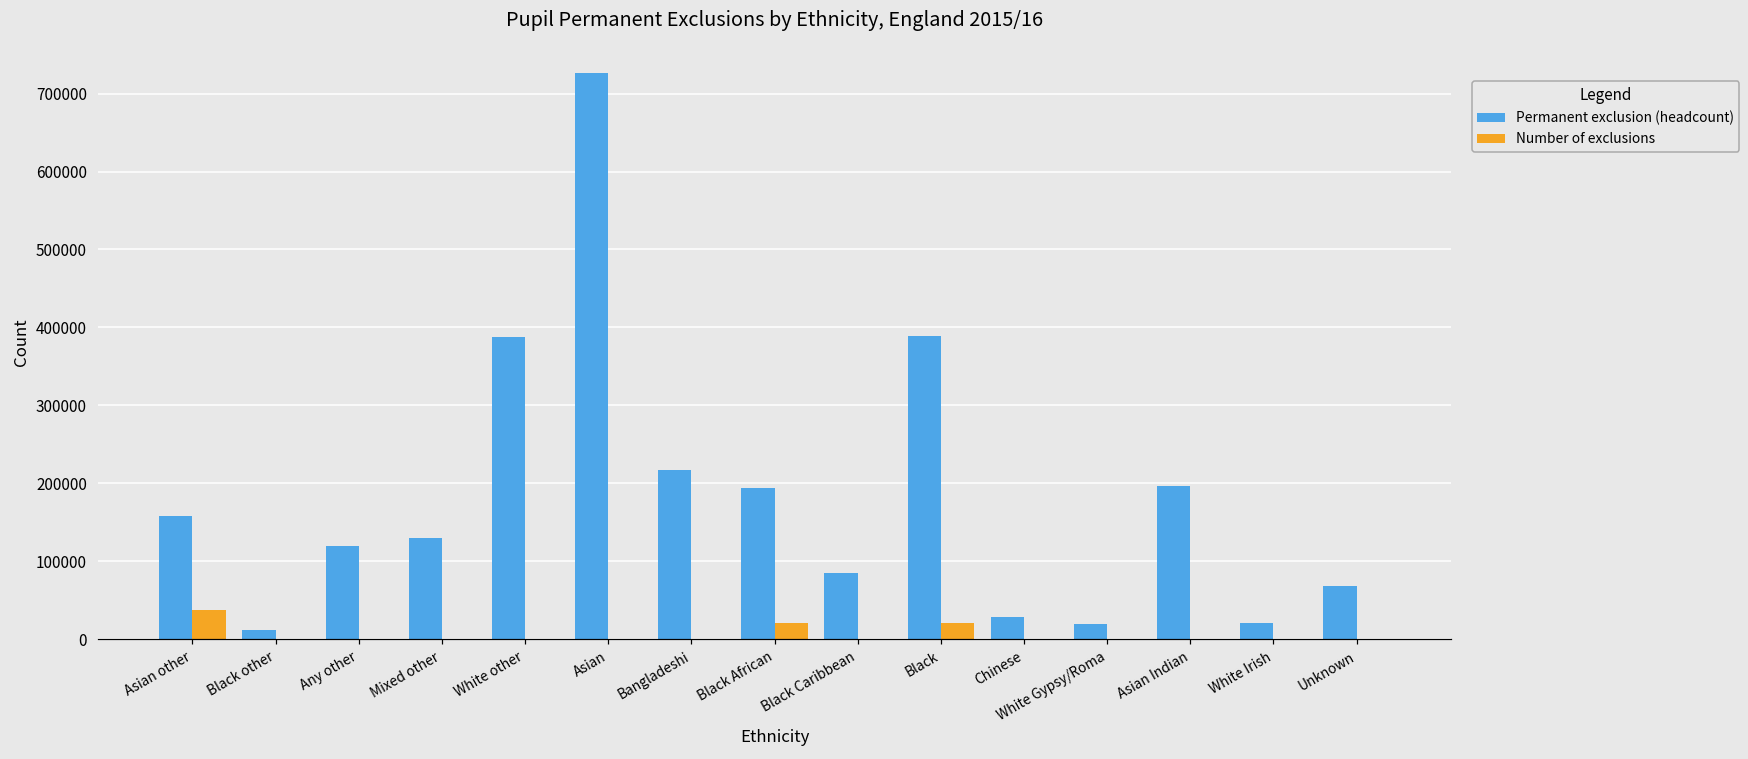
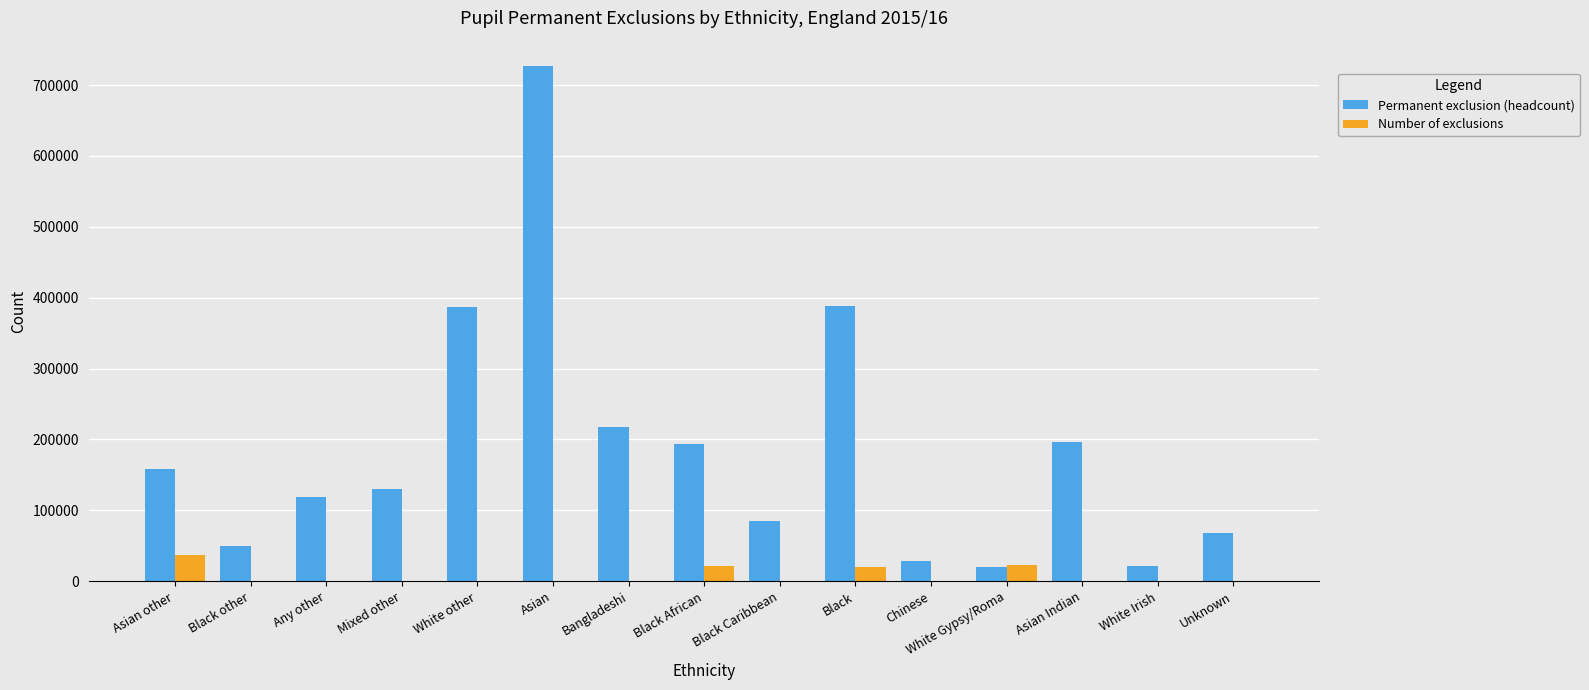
  {
    "Permanent exclusion (headcount)": {
      "Asian other": 160000,
-     "Black other": 10000,
+     "Black other": 50000,
      "Any other": 120000,
      "Mixed other": 130000,
      "White other": 390000,
      "Asian": 730000,
      "Bangladeshi": 220000,
      "Black African": 190000,
      "Black Caribbean": 90000,
      "Black": 390000,
      "Chinese": 30000,
      "White Gypsy/Roma": 20000,
      "Asian Indian": 200000,
      "White Irish": 20000,
      "Unknown": 70000
    },
    "Number of exclusions": {
      "Asian other": 40000,
      "Black African": 20000,
      "Black": 20000,
-     "White Gypsy/Roma": 0
+     "White Gypsy/Roma": 20000
    }
  }
